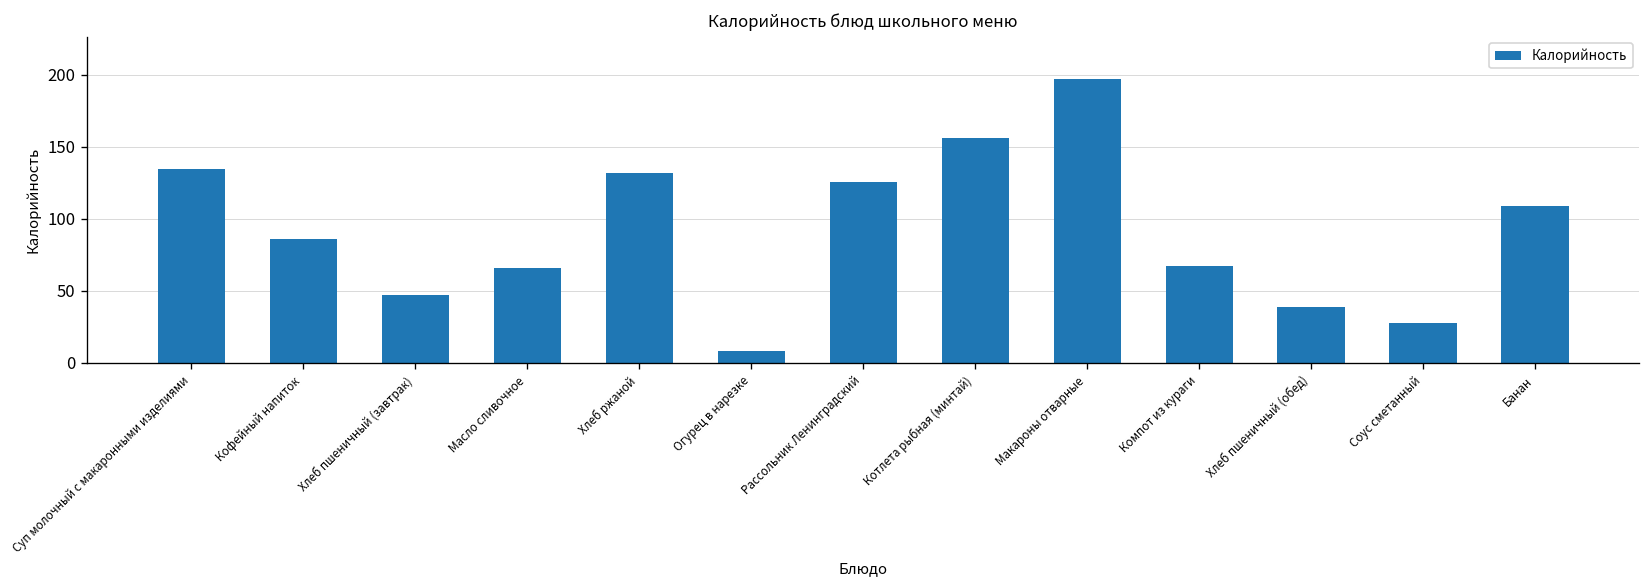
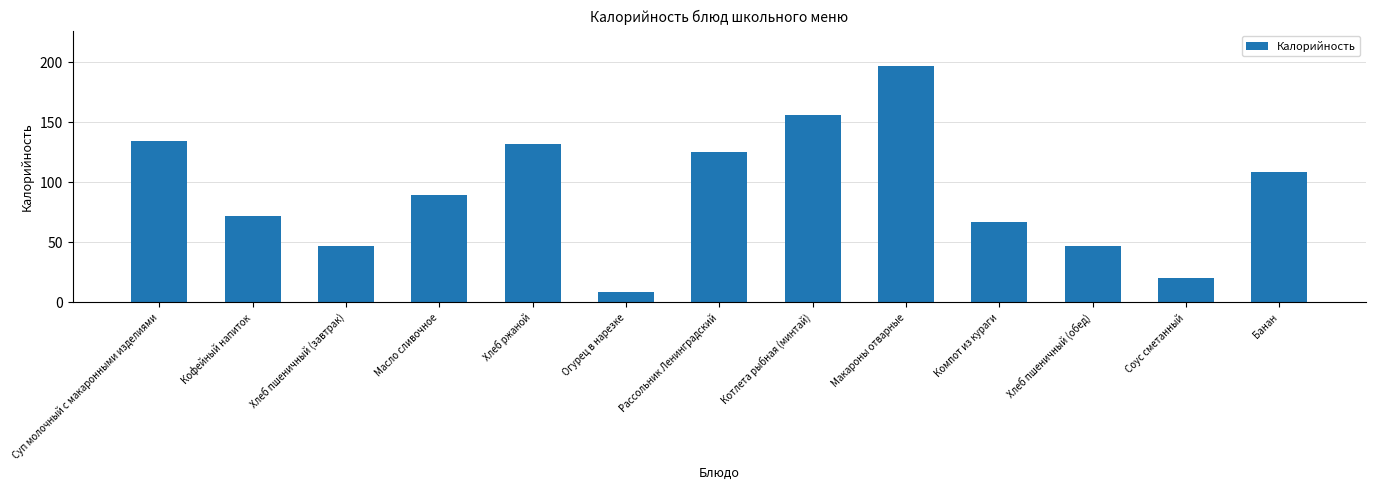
  {
    "Суп молочный с макаронными изделиями": 134,
-   "Кофейный напиток": 86,
+   "Кофейный напиток": 72,
    "Хлеб пшеничный (завтрак)": 47,
-   "Масло сливочное": 66,
+   "Масло сливочное": 90,
    "Хлеб ржаной": 132,
    "Огурец в нарезке": 9,
    "Рассольник Ленинградский": 126,
    "Котлета рыбная (минтай)": 156,
    "Макароны отварные": 197,
    "Компот из кураги": 67,
-   "Хлеб пшеничный (обед)": 39,
-   "Соус сметанный": 28,
+   "Хлеб пшеничный (обед)": 47,
+   "Соус сметанный": 20,
    "Банан": 109
  }
